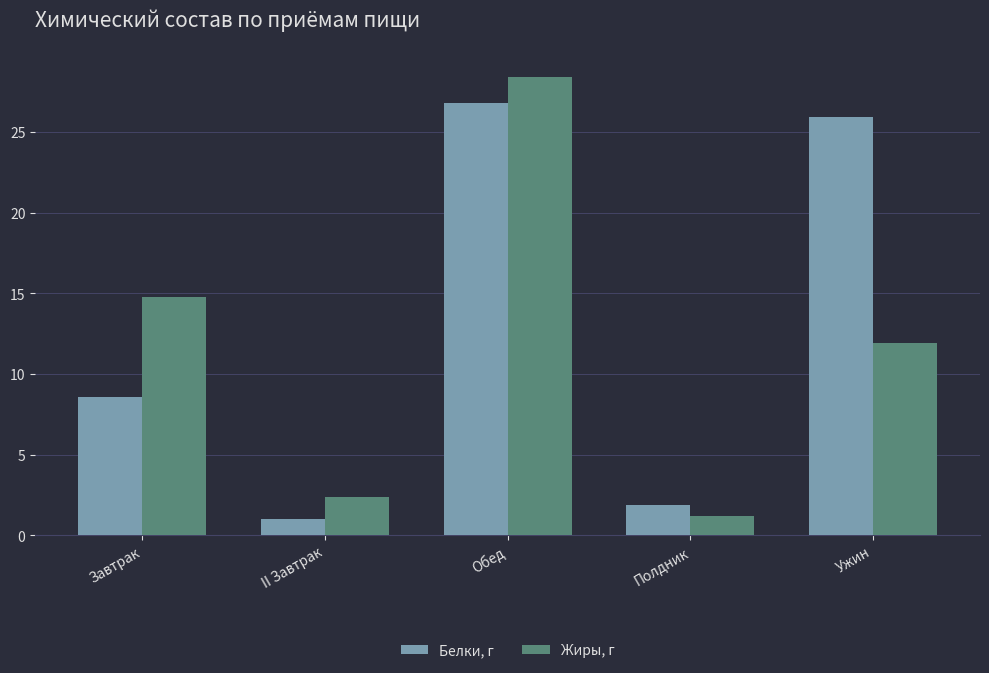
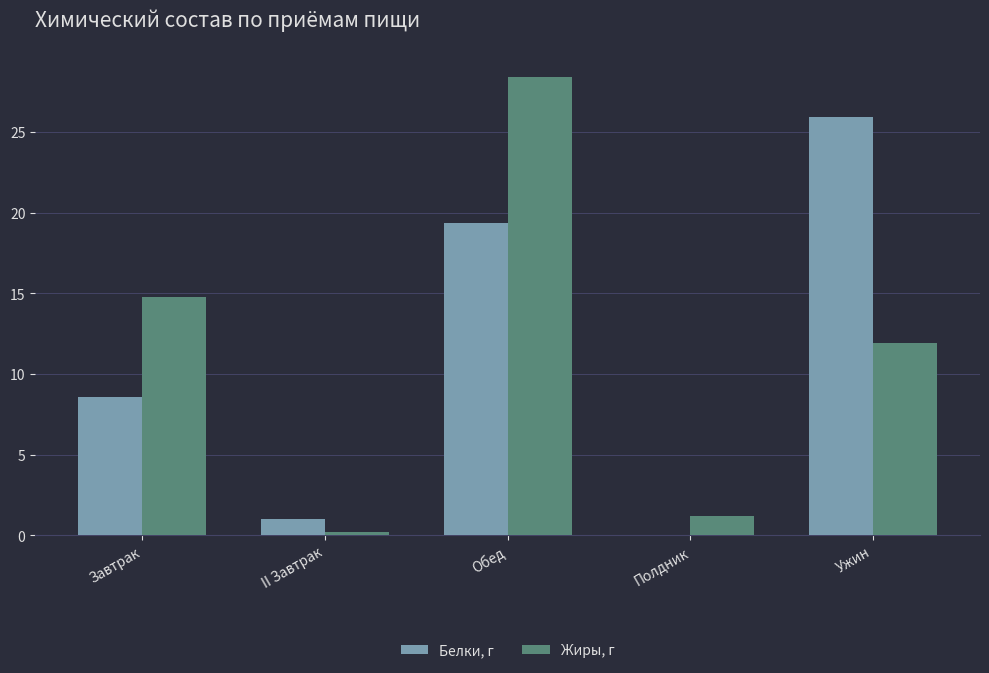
  {
    "Белки, г": {
      "Завтрак": 8.6,
      "II Завтрак": 1.0,
-     "Обед": 26.8,
-     "Полдник": 1.9,
+     "Обед": 19.3,
+     "Полдник": 0.0,
      "Ужин": 25.9
    },
    "Жиры, г": {
      "Завтрак": 14.8,
-     "II Завтрак": 2.4,
+     "II Завтрак": 0.2,
      "Обед": 28.4,
      "Полдник": 1.2,
      "Ужин": 11.9
    }
  }
